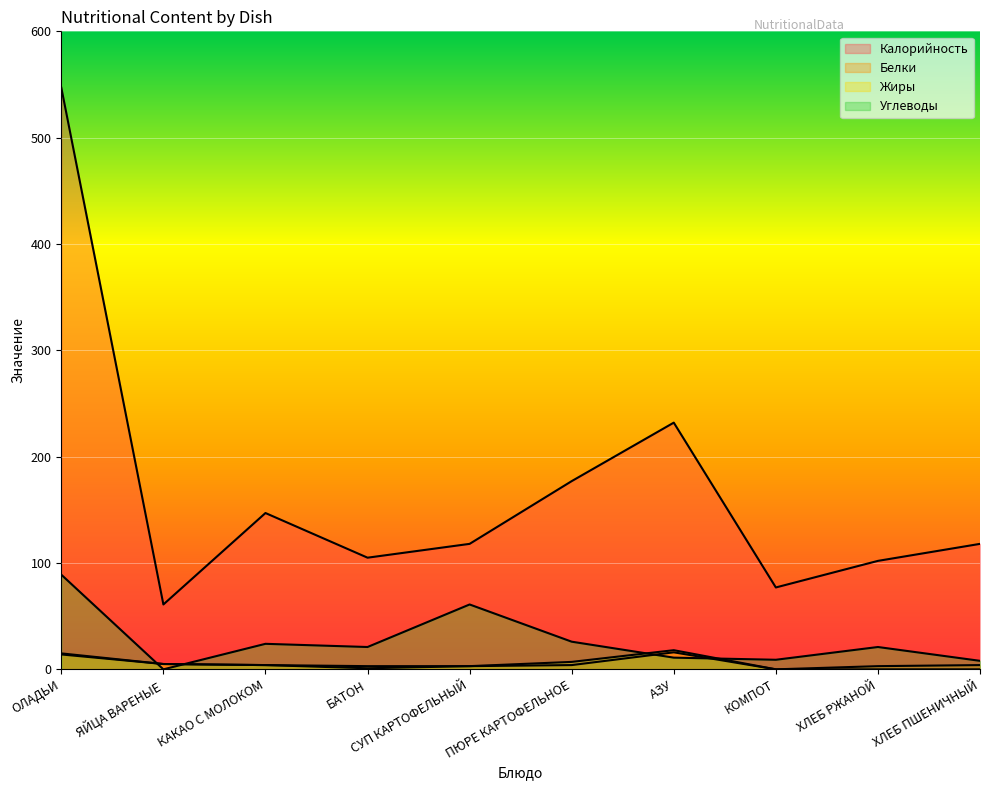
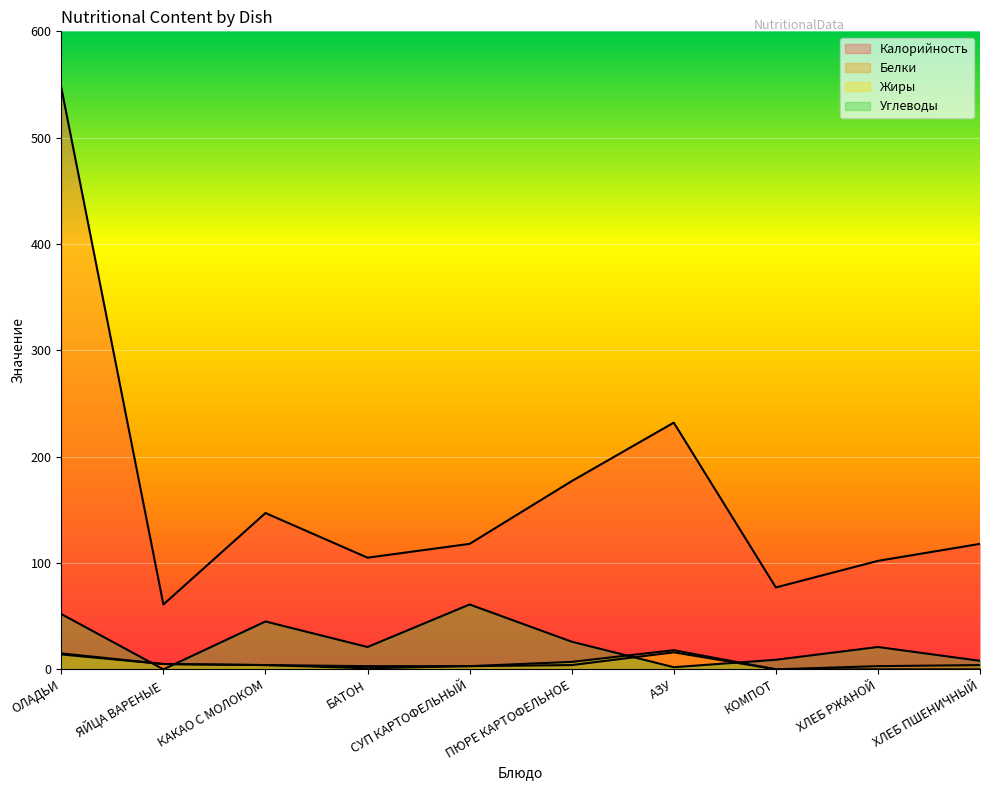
  {
    "Углеводы": {
-     "ОЛАДЬИ": 89,
+     "ОЛАДЬИ": 52,
      "ЯЙЦА ВАРЕНЫЕ": 0,
-     "КАКАО С МОЛОКОМ": 24,
+     "КАКАО С МОЛОКОМ": 45,
      "БАТОН": 21,
      "СУП КАРТОФЕЛЬНЫЙ": 61,
      "ПЮРЕ КАРТОФЕЛЬНОЕ": 26,
-     "АЗУ": 11,
+     "АЗУ": 2,
      "КОМПОТ": 9,
      "ХЛЕБ РЖАНОЙ": 21,
      "ХЛЕБ ПШЕНИЧНЫЙ": 8
    }
  }
